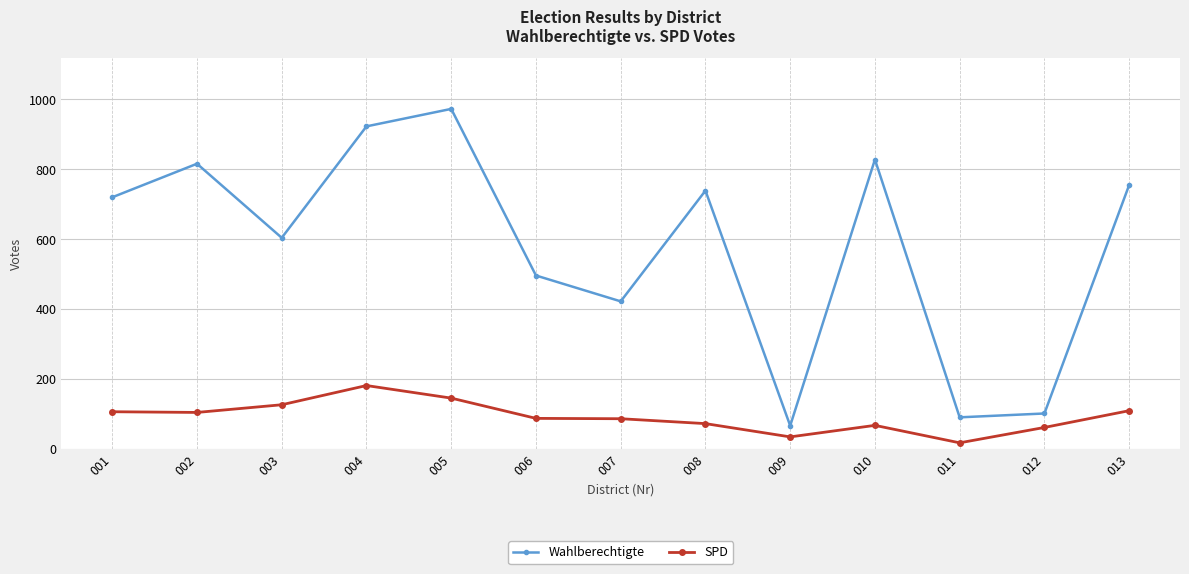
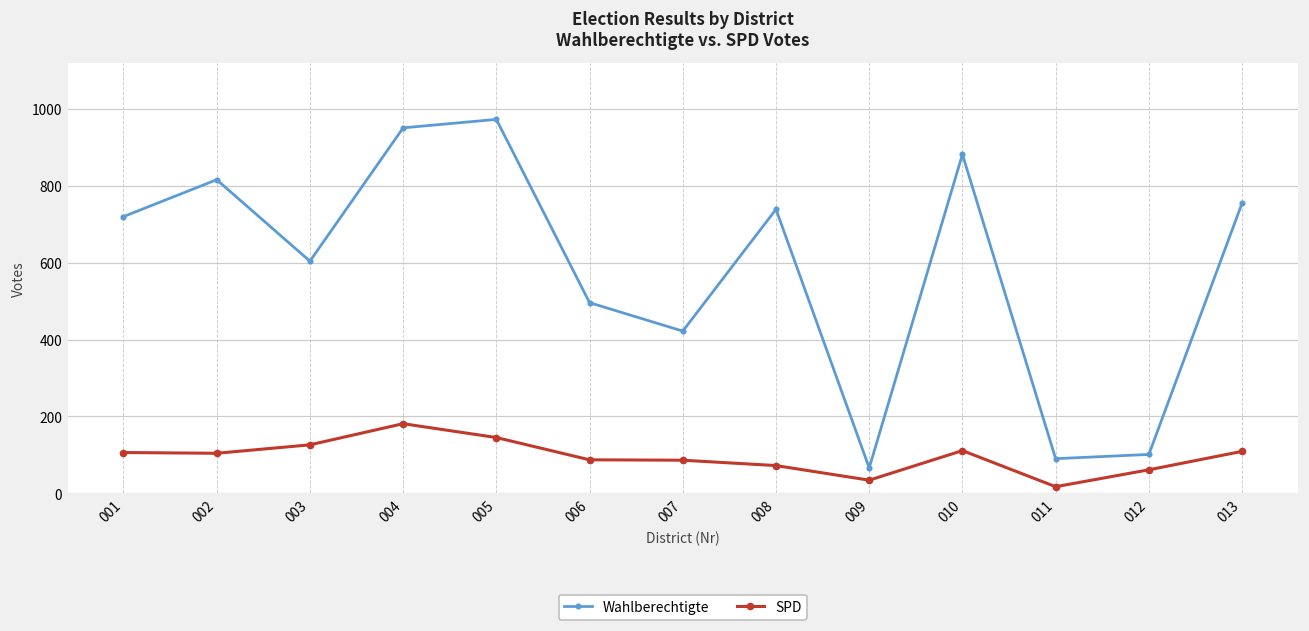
  {
    "Wahlberechtigte": {
      "001": 720,
      "002": 820,
      "003": 600,
-     "004": 920,
+     "004": 950,
      "005": 970,
      "006": 500,
      "007": 420,
      "008": 740,
      "009": 70,
-     "010": 830,
+     "010": 880,
      "011": 90,
      "012": 100,
      "013": 760
    },
    "SPD": {
      "001": 110,
      "002": 100,
      "003": 130,
      "004": 180,
      "005": 150,
      "006": 90,
      "007": 90,
      "008": 70,
      "009": 30,
-     "010": 70,
+     "010": 110,
      "011": 20,
      "012": 60,
      "013": 110
    }
  }
